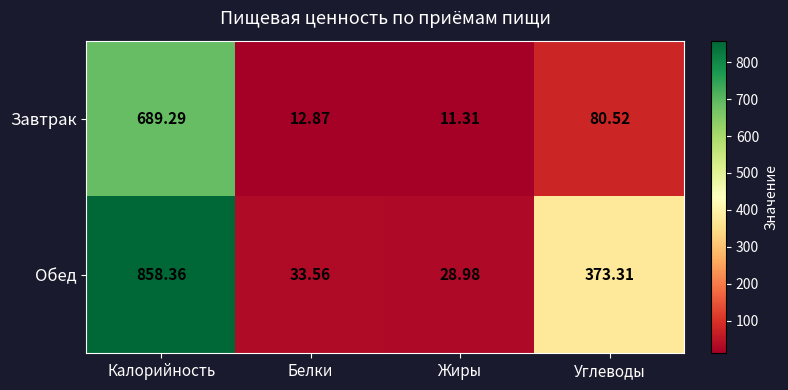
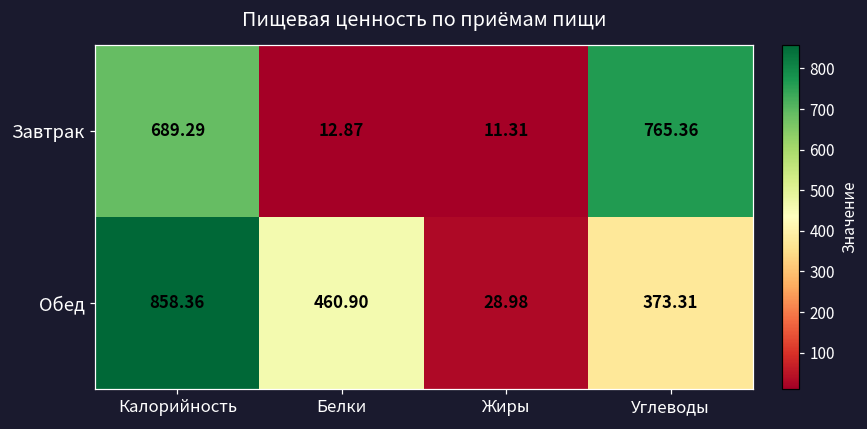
  {
    "Завтрак": {
      "Калорийность": 689.29,
      "Белки": 12.87,
      "Жиры": 11.31,
-     "Углеводы": 80.52
+     "Углеводы": 765.36
    },
    "Обед": {
      "Калорийность": 858.36,
-     "Белки": 33.56,
+     "Белки": 460.90,
      "Жиры": 28.98,
      "Углеводы": 373.31
    }
  }
